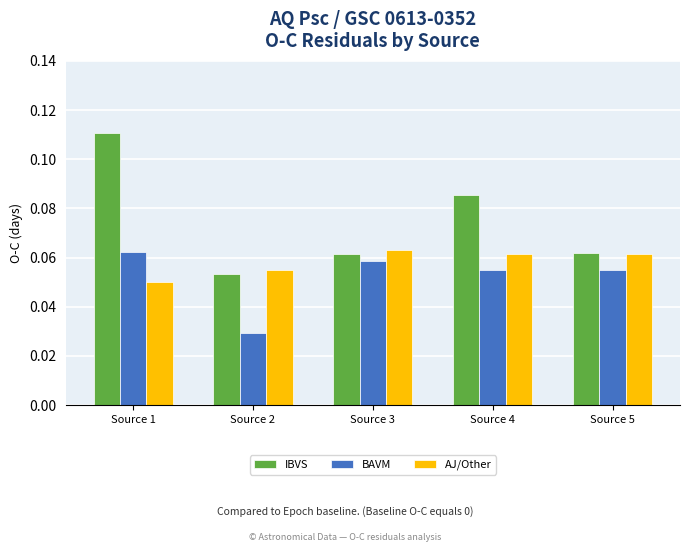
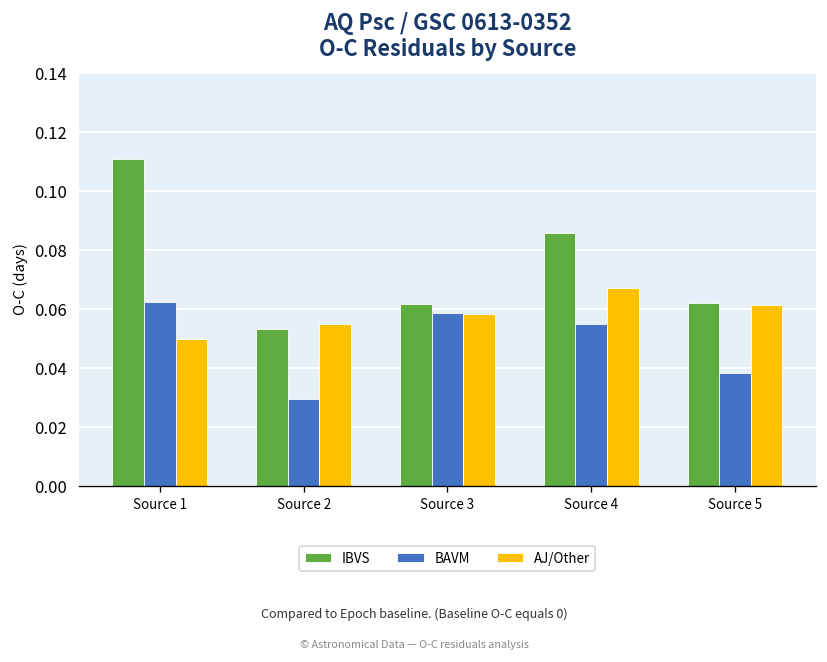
  {
    "IBVS": {
      "Source 1": 0.111,
      "Source 2": 0.053,
      "Source 3": 0.062,
      "Source 4": 0.086,
      "Source 5": 0.062
    },
    "BAVM": {
      "Source 1": 0.062,
      "Source 2": 0.029,
      "Source 3": 0.058,
      "Source 4": 0.055,
-     "Source 5": 0.055
+     "Source 5": 0.038
    },
    "AJ/Other": {
      "Source 1": 0.050,
      "Source 2": 0.055,
-     "Source 3": 0.063,
-     "Source 4": 0.061,
+     "Source 3": 0.058,
+     "Source 4": 0.067,
      "Source 5": 0.061
    }
  }
